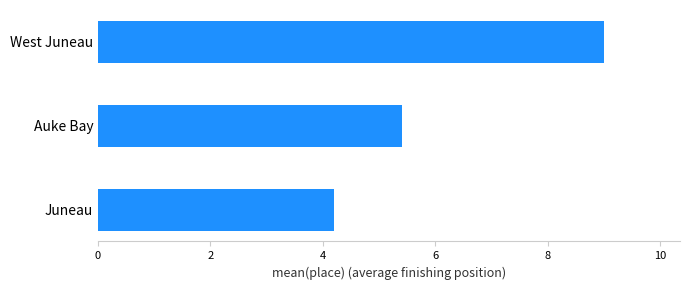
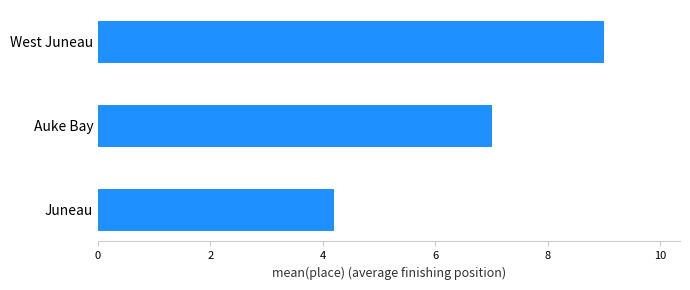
  {
    "West Juneau": 9.0,
-   "Auke Bay": 5.4,
+   "Auke Bay": 7.0,
    "Juneau": 4.2
  }
